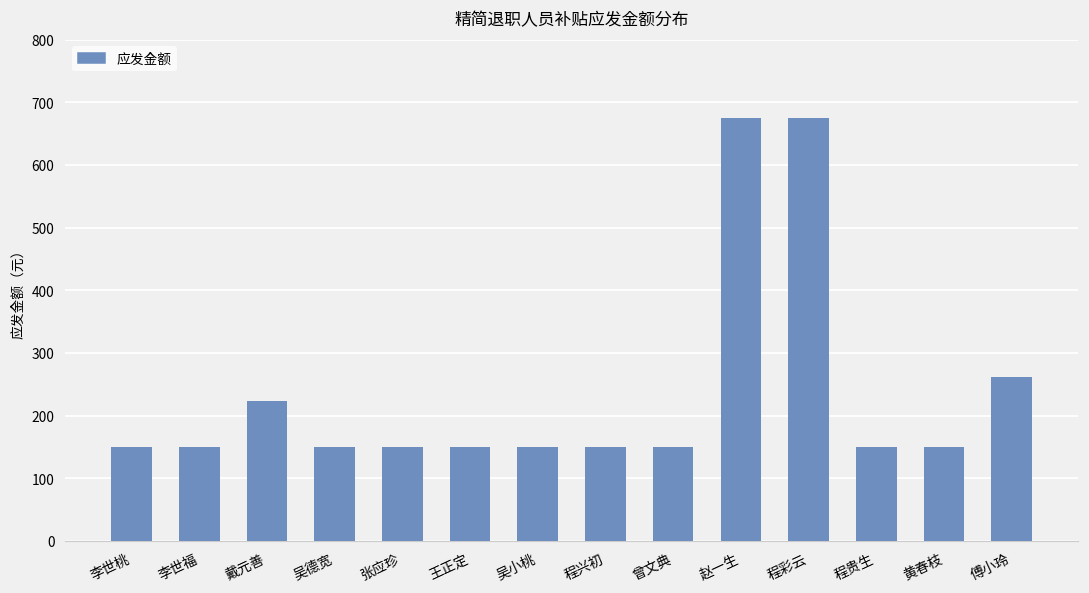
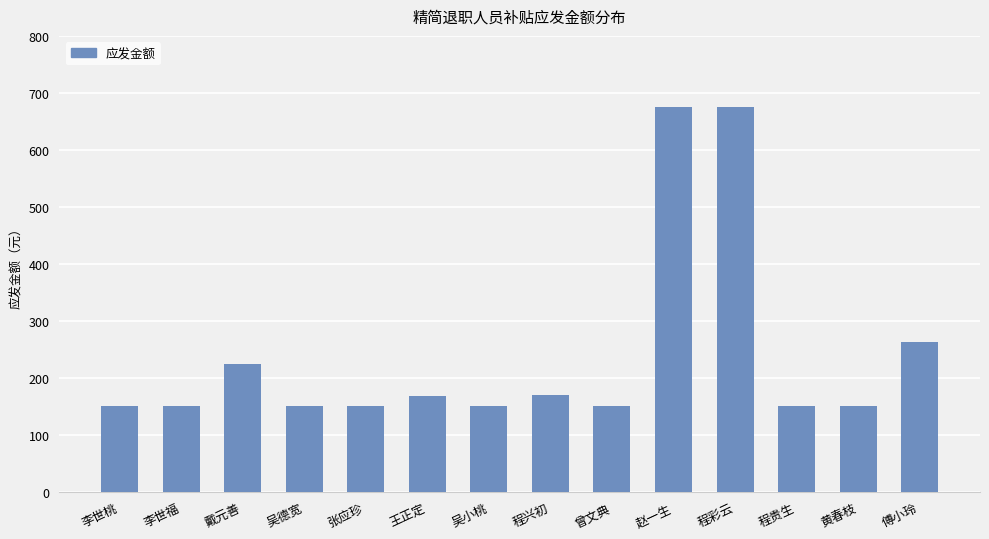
  {
    "李世桃": 150,
    "李世福": 150,
    "戴元善": 220,
    "吴德宽": 150,
    "张应珍": 150,
-   "王正定": 150,
+   "王正定": 170,
    "吴小桃": 150,
-   "程兴初": 150,
+   "程兴初": 170,
    "曾文典": 150,
    "赵一生": 680,
    "程彩云": 680,
    "程贵生": 150,
    "黄春枝": 150,
    "傅小玲": 260
  }
